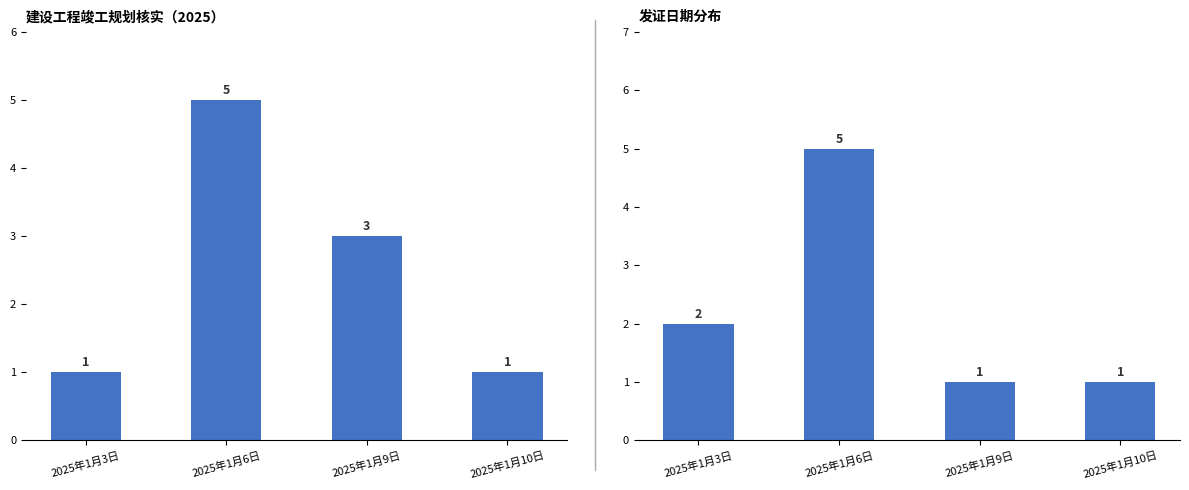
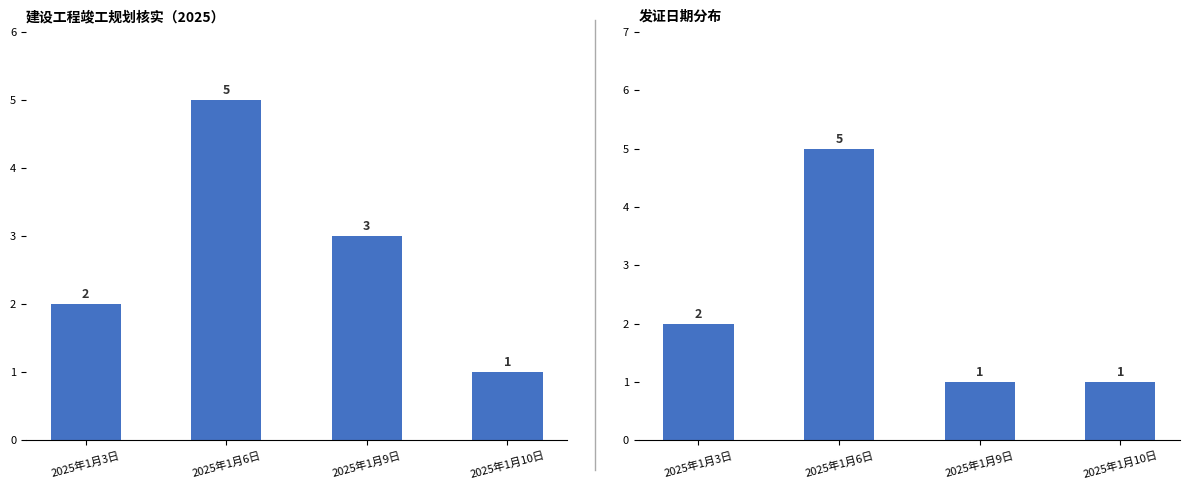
  {
    "建设工程竣工规划核实（2025）": {
-     "2025年1月3日": 1,
+     "2025年1月3日": 2,
      "2025年1月6日": 5,
      "2025年1月9日": 3,
      "2025年1月10日": 1
    },
    "发证日期分布": {
      "2025年1月3日": 2,
      "2025年1月6日": 5,
      "2025年1月9日": 1,
      "2025年1月10日": 1
    }
  }
